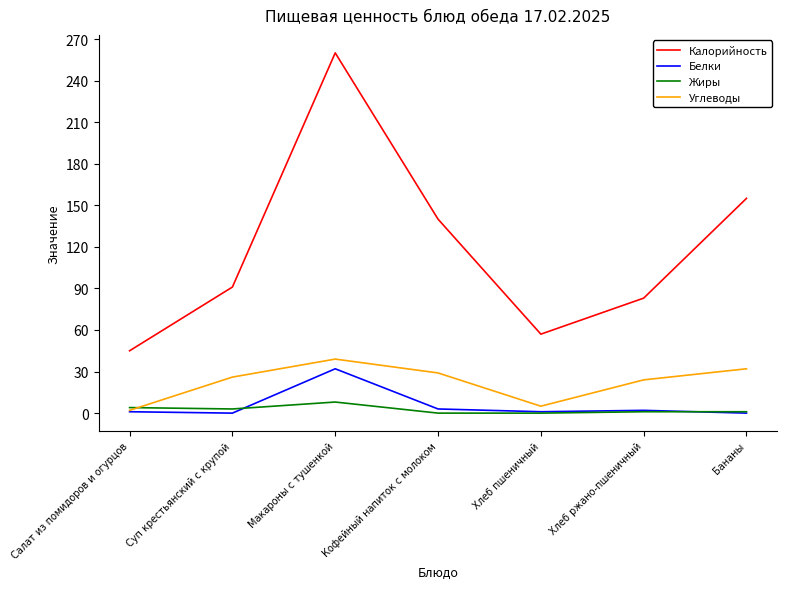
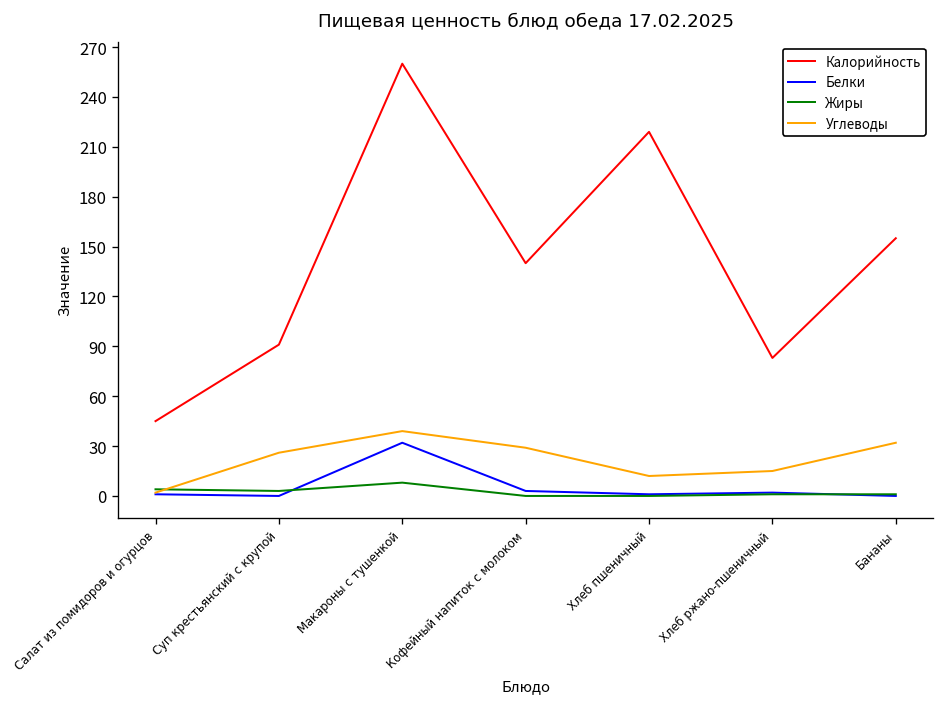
  {
    "Калорийность": {
      "Салат из помидоров и огурцов": 45,
      "Суп крестьянский с крупой": 91,
      "Макароны с тушенкой": 260,
      "Кофейный напиток с молоком": 140,
-     "Хлеб пшеничный": 57,
+     "Хлеб пшеничный": 219,
      "Хлеб ржано-пшеничный": 83,
      "Бананы": 155
    },
    "Белки": {
      "Суп крестьянский с крупой": 0,
      "Макароны с тушенкой": 32,
      "Кофейный напиток с молоком": 3
    },
    "Жиры": {
      "Салат из помидоров и огурцов": 4,
      "Суп крестьянский с крупой": 3,
      "Макароны с тушенкой": 8,
      "Кофейный напиток с молоком": 0
    },
    "Углеводы": {
      "Суп крестьянский с крупой": 26,
      "Макароны с тушенкой": 39,
      "Кофейный напиток с молоком": 29,
-     "Хлеб пшеничный": 5,
-     "Хлеб ржано-пшеничный": 24,
+     "Хлеб пшеничный": 12,
+     "Хлеб ржано-пшеничный": 15,
      "Бананы": 32
    }
  }
